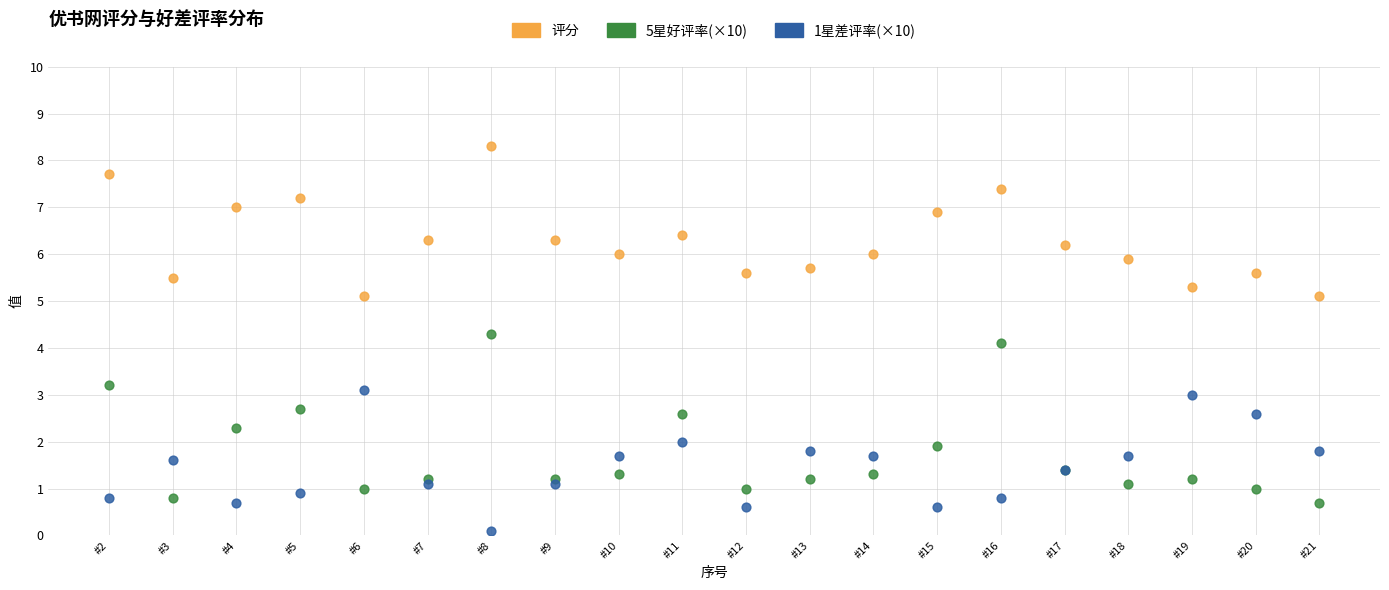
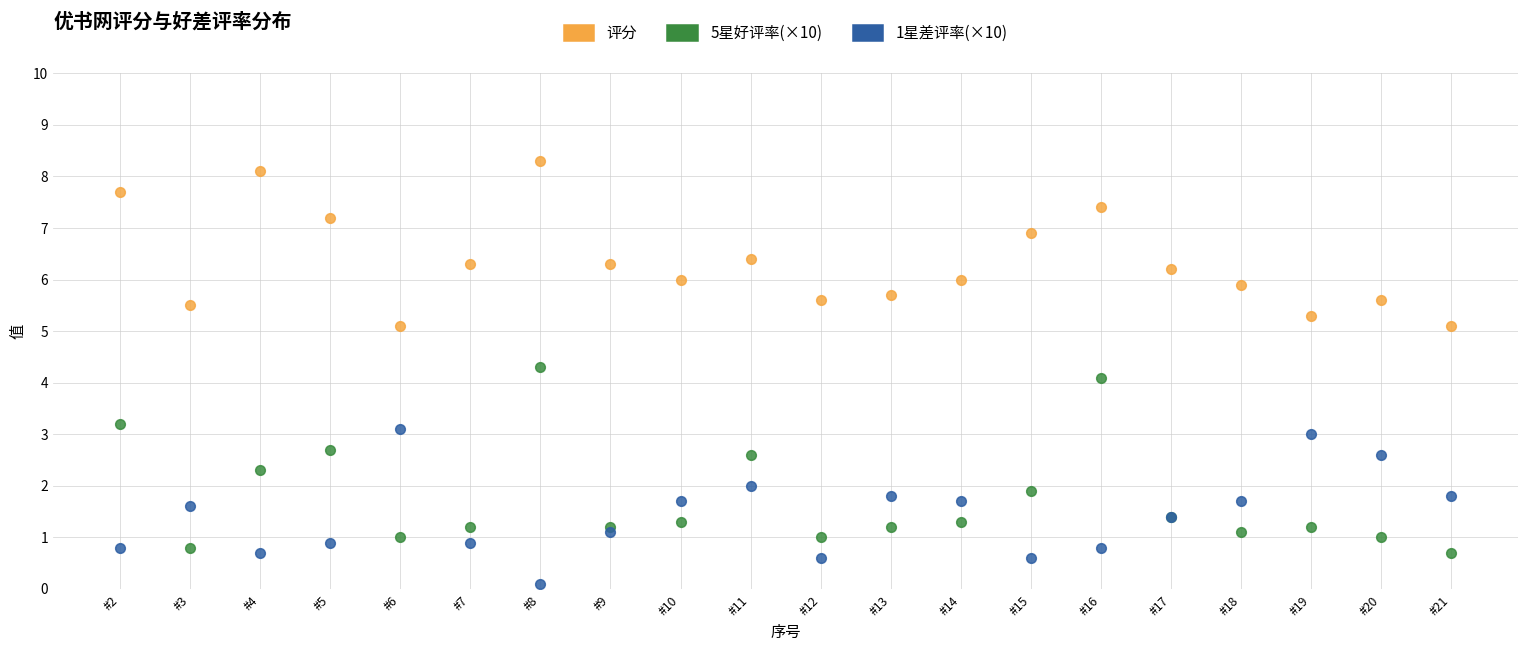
  {
    "评分": {
-     "#4": 7.0
+     "#4": 8.1
    },
    "1星差评率(×10)": {
-     "#7": 1.1
+     "#7": 0.9
    }
  }
